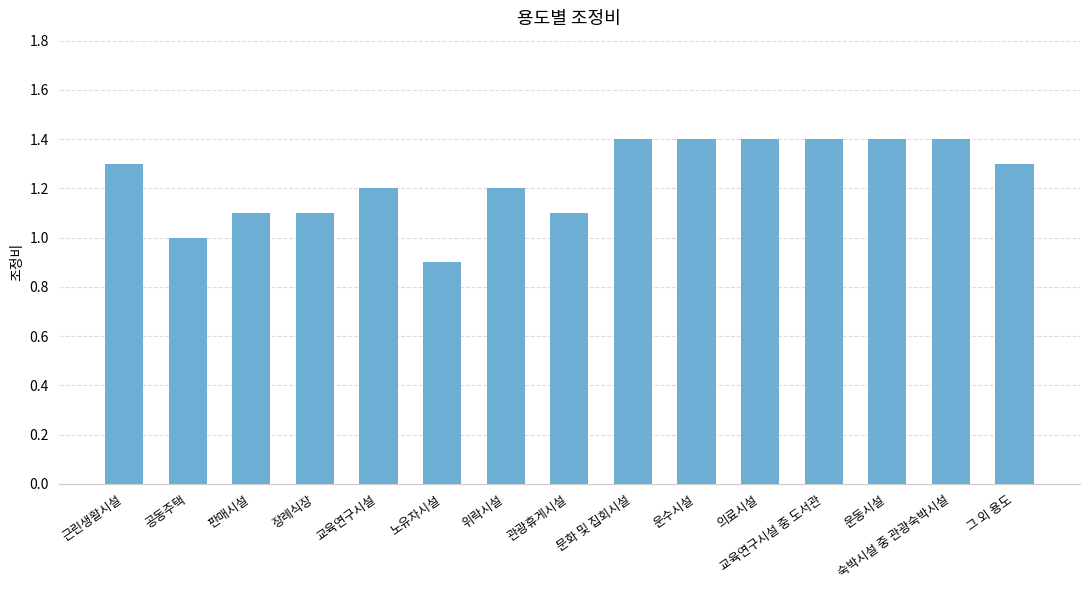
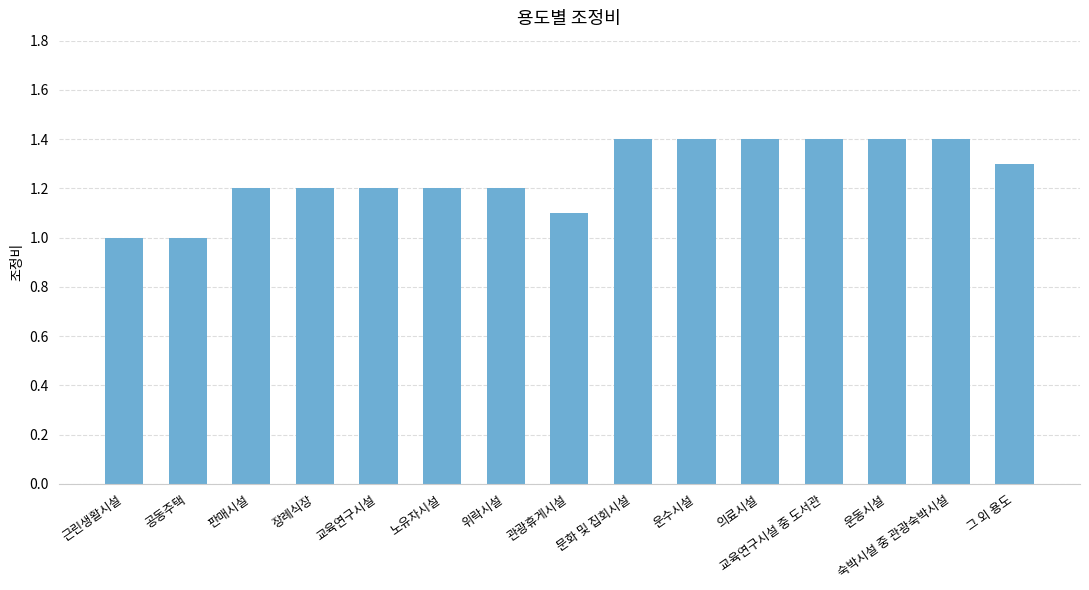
  {
-   "근린생활시설": 1.3,
+   "근린생활시설": 1.0,
    "공동주택": 1.0,
-   "판매시설": 1.1,
-   "장례식장": 1.1,
+   "판매시설": 1.2,
+   "장례식장": 1.2,
    "교육연구시설": 1.2,
-   "노유자시설": 0.9,
+   "노유자시설": 1.2,
    "위락시설": 1.2,
    "관광휴게시설": 1.1,
    "문화 및 집회시설": 1.4,
    "운수시설": 1.4,
    "의료시설": 1.4,
    "교육연구시설 중 도서관": 1.4,
    "운동시설": 1.4,
    "숙박시설 중 관광숙박시설": 1.4,
    "그 외 용도": 1.3
  }
